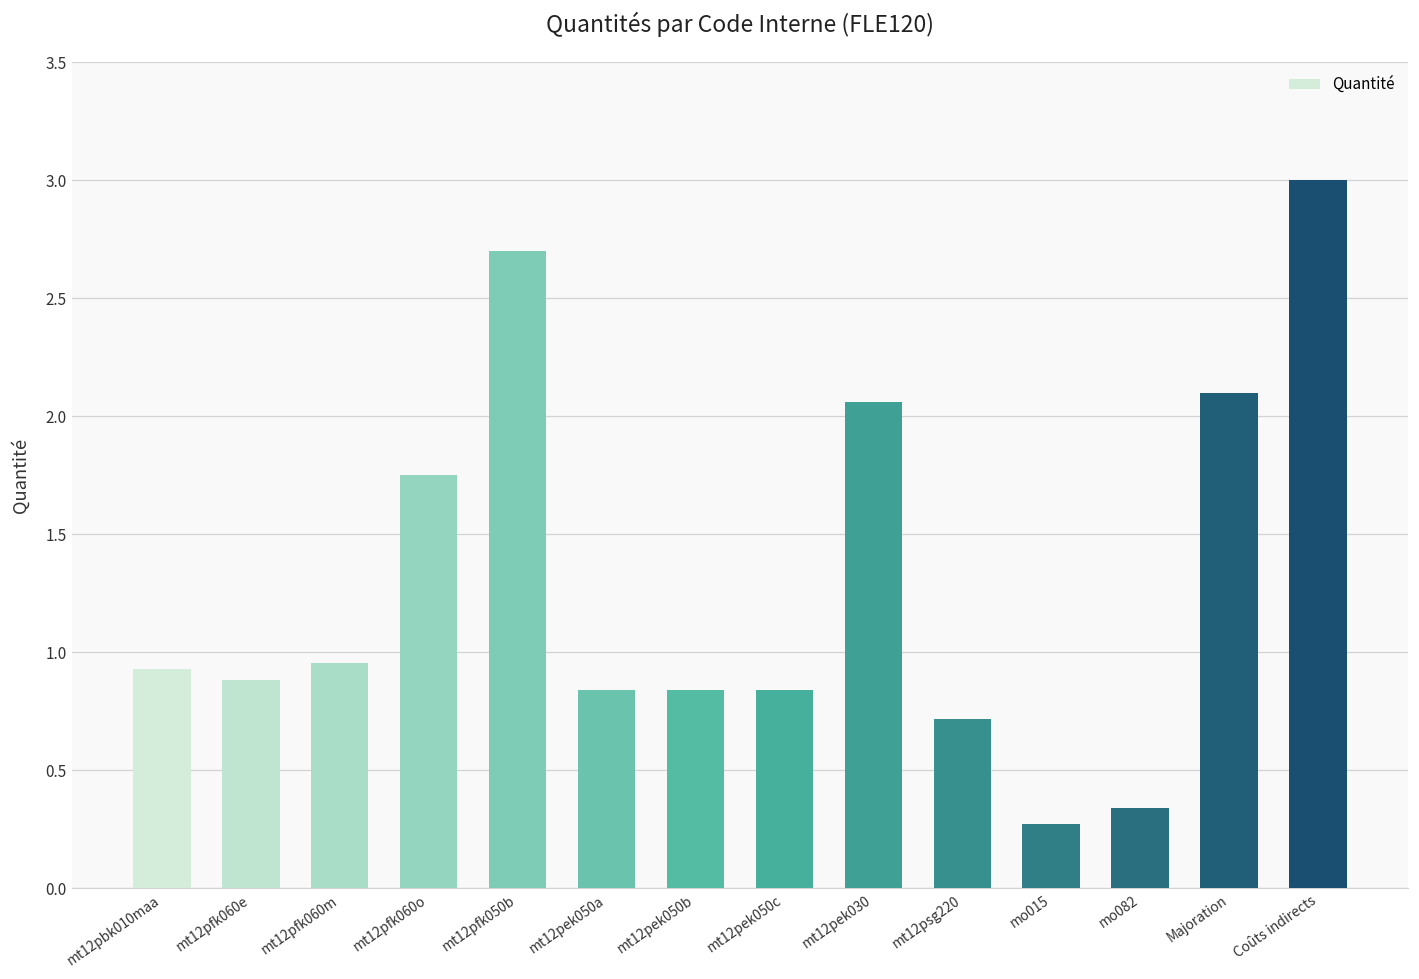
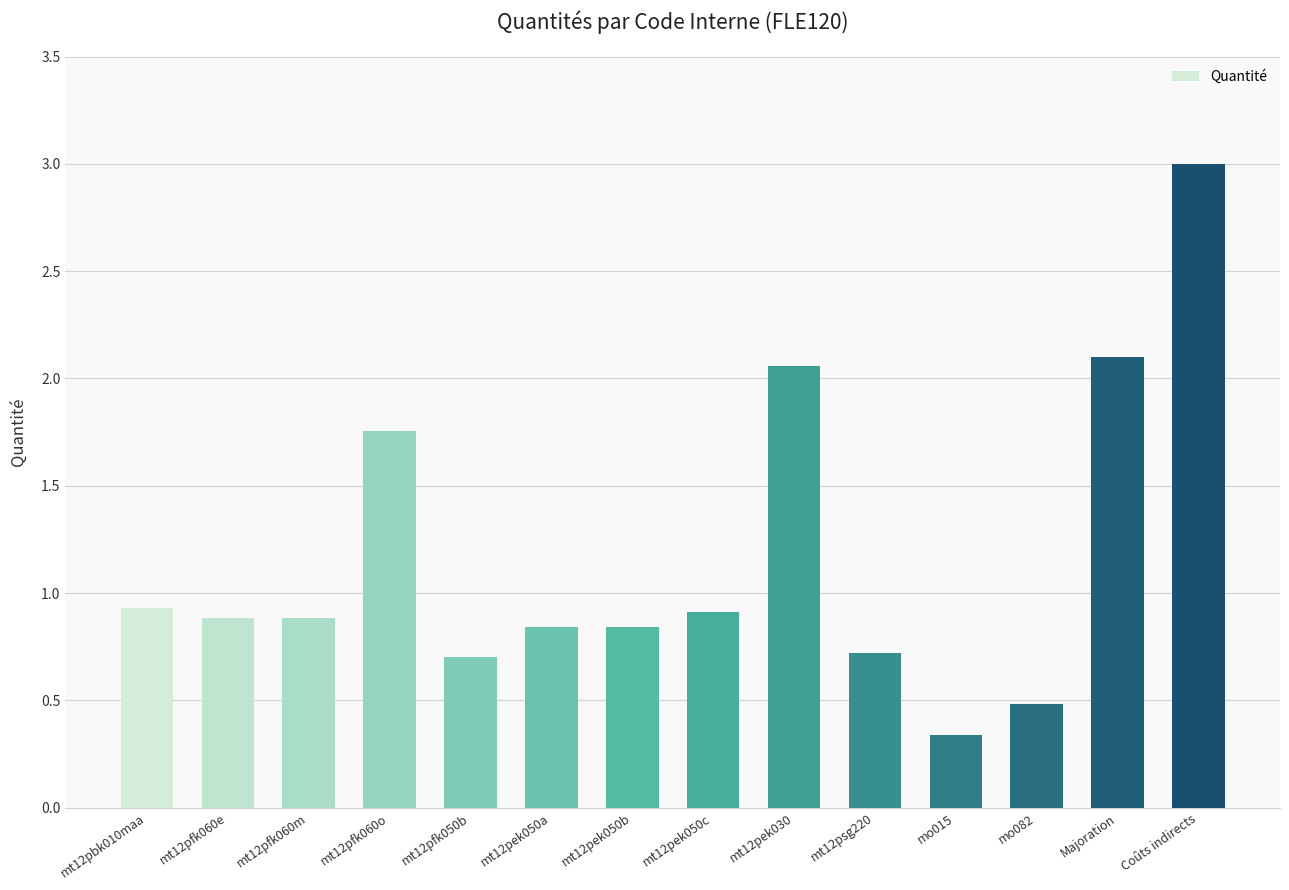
  {
    "mt12pbk010maa": 0.93,
    "mt12pfk060e": 0.88,
-   "mt12pfk060m": 0.96,
+   "mt12pfk060m": 0.88,
    "mt12pfk060o": 1.75,
-   "mt12pfk050b": 2.7,
+   "mt12pfk050b": 0.7,
    "mt12pek050a": 0.84,
    "mt12pek050b": 0.84,
-   "mt12pek050c": 0.84,
+   "mt12pek050c": 0.91,
    "mt12pek030": 2.06,
    "mt12psg220": 0.72,
-   "mo015": 0.28,
-   "mo082": 0.34,
+   "mo015": 0.34,
+   "mo082": 0.48,
    "Majoration": 2.10,
    "Coûts indirects": 3.00
  }
